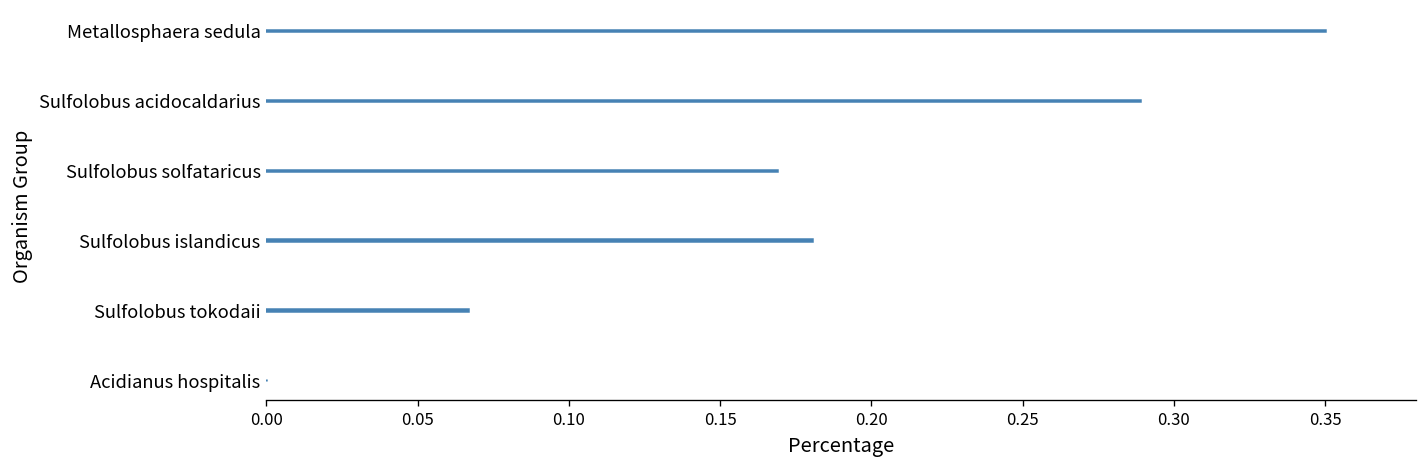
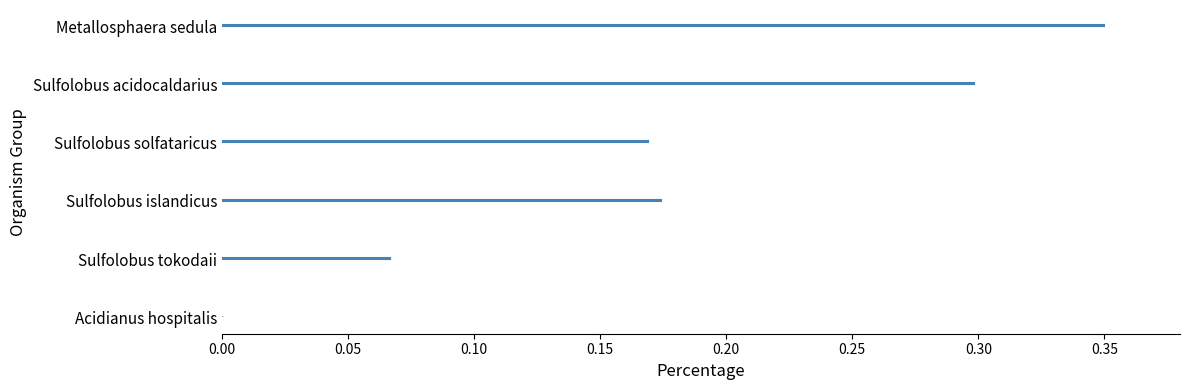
  {
    "Metallosphaera sedula": 0.350,
-   "Sulfolobus acidocaldarius": 0.289,
+   "Sulfolobus acidocaldarius": 0.298,
    "Sulfolobus solfataricus": 0.169,
-   "Sulfolobus islandicus": 0.180,
+   "Sulfolobus islandicus": 0.174,
    "Sulfolobus tokodaii": 0.067,
    "Acidianus hospitalis": 0.000
  }
